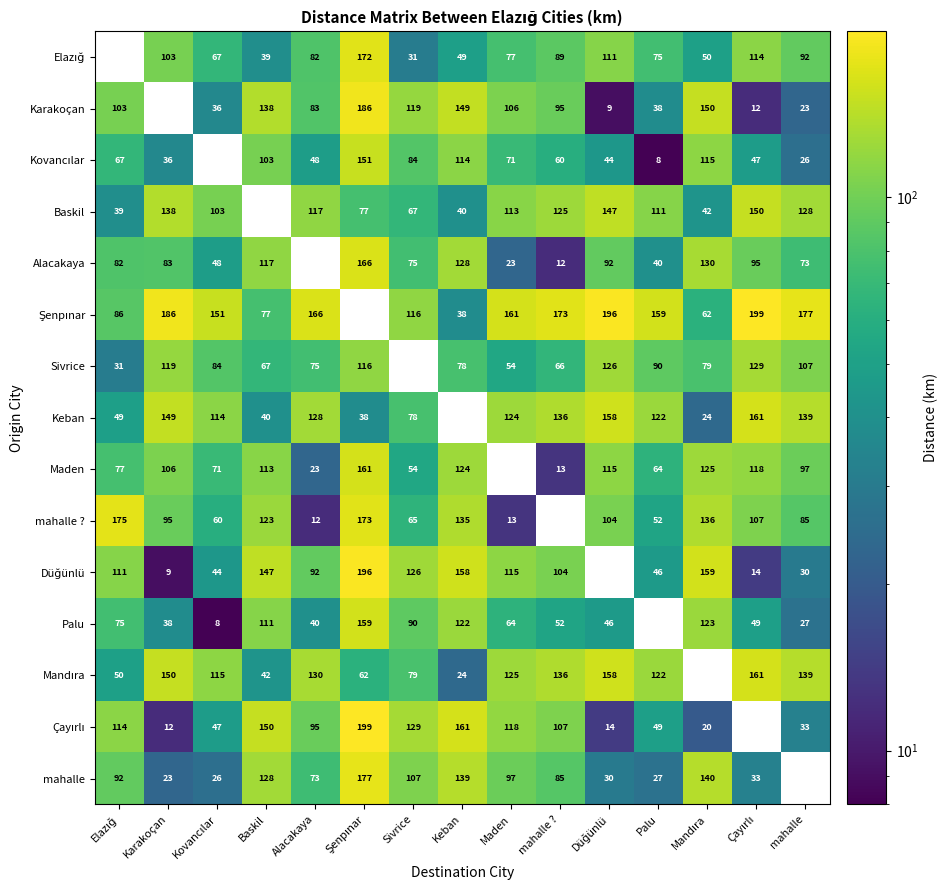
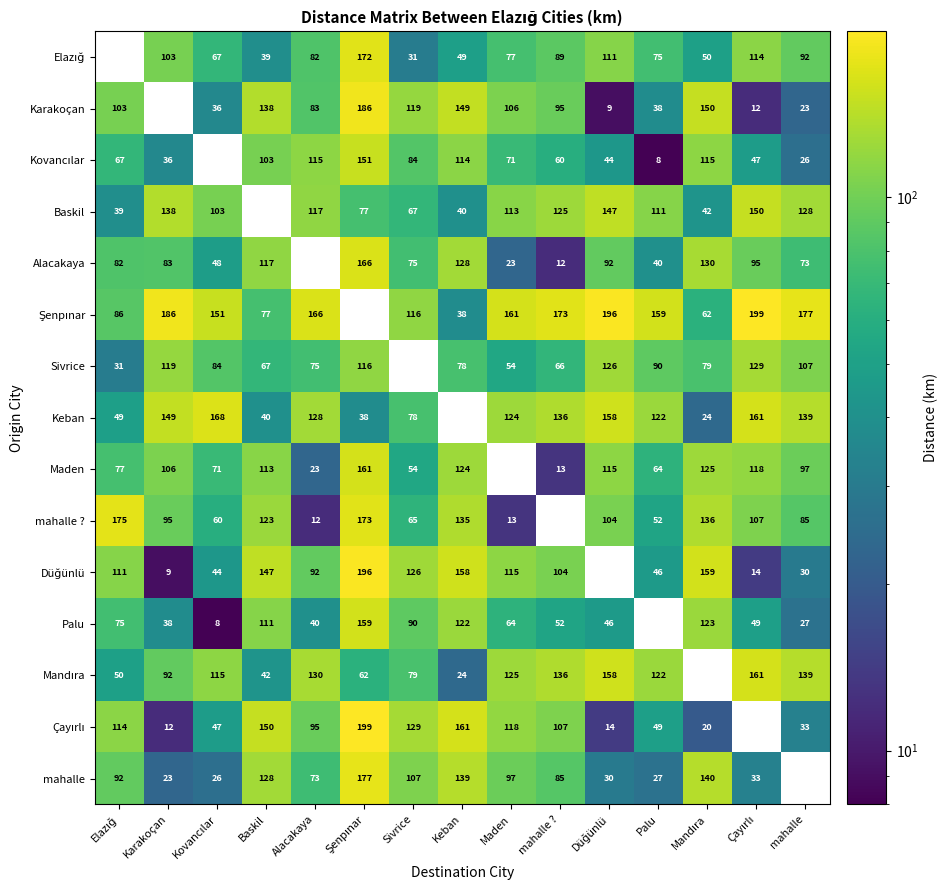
  {
    "Kovancılar": {
      "Elazığ": 67,
      "Karakoçan": 36,
      "Baskil": 103,
-     "Alacakaya": 48,
+     "Alacakaya": 115,
      "Şenpınar": 151,
      "Sivrice": 84,
      "Keban": 114,
      "Maden": 71,
      "mahalle ?": 60,
      "Düğünlü": 44,
      "Palu": 8,
      "Mandıra": 115,
      "Çayırlı": 47,
      "mahalle": 26
    },
    "Keban": {
      "Elazığ": 49,
      "Karakoçan": 149,
-     "Kovancılar": 114,
+     "Kovancılar": 168,
      "Baskil": 40,
      "Alacakaya": 128,
      "Şenpınar": 38,
      "Sivrice": 78,
      "Maden": 124,
      "mahalle ?": 136,
      "Düğünlü": 158,
      "Palu": 122,
      "Mandıra": 24,
      "Çayırlı": 161,
      "mahalle": 139
    },
    "Mandıra": {
      "Elazığ": 50,
-     "Karakoçan": 150,
+     "Karakoçan": 92,
      "Kovancılar": 115,
      "Baskil": 42,
      "Alacakaya": 130,
      "Şenpınar": 62,
      "Sivrice": 79,
      "Keban": 24,
      "Maden": 125,
      "mahalle ?": 136,
      "Düğünlü": 158,
      "Palu": 122,
      "Çayırlı": 161,
      "mahalle": 139
    }
  }
